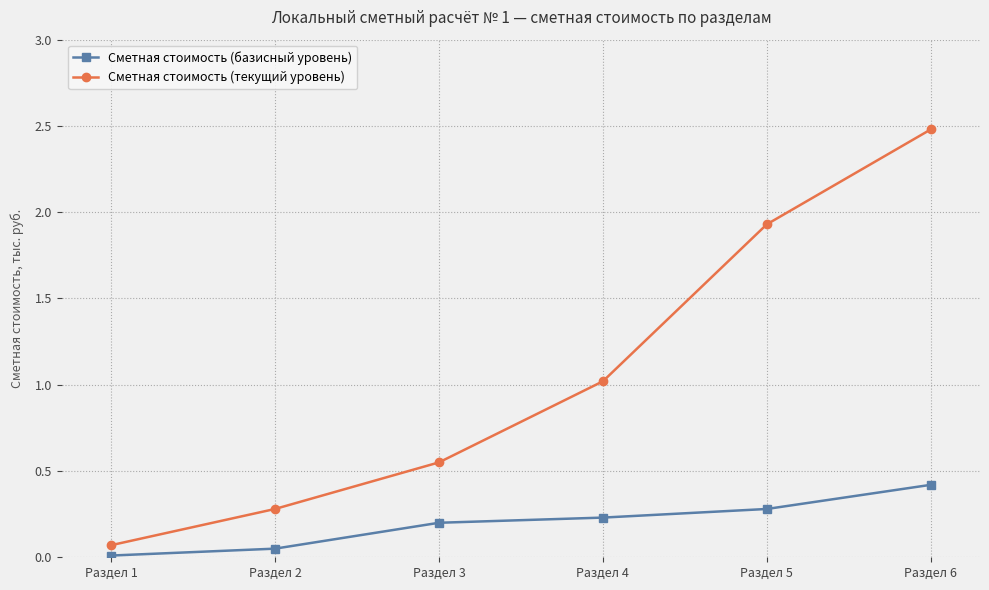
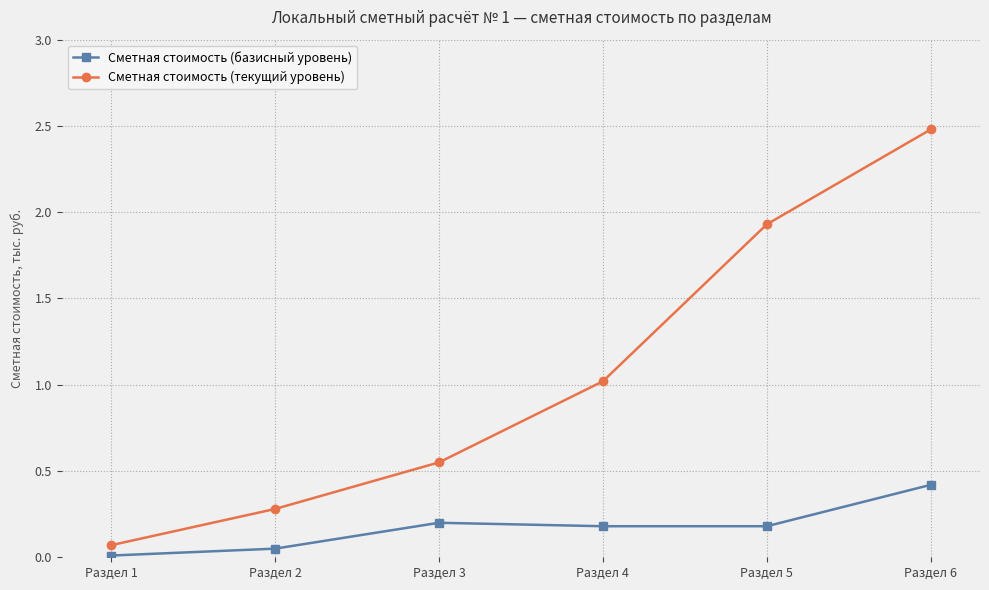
  {
    "Сметная стоимость (базисный уровень)": {
      "Раздел 1": 0.01,
      "Раздел 2": 0.05,
      "Раздел 3": 0.20,
-     "Раздел 4": 0.23,
-     "Раздел 5": 0.28,
+     "Раздел 4": 0.18,
+     "Раздел 5": 0.18,
      "Раздел 6": 0.42
    },
    "Сметная стоимость (текущий уровень)": {
      "Раздел 1": 0.07,
      "Раздел 2": 0.28,
      "Раздел 3": 0.55,
      "Раздел 4": 1.02,
      "Раздел 5": 1.93,
      "Раздел 6": 2.48
    }
  }
